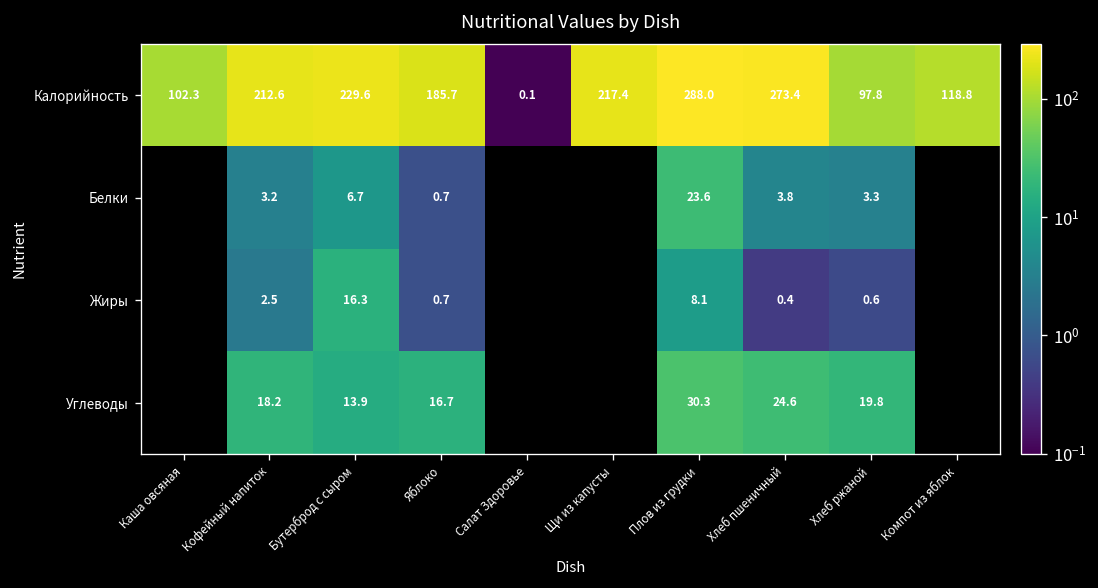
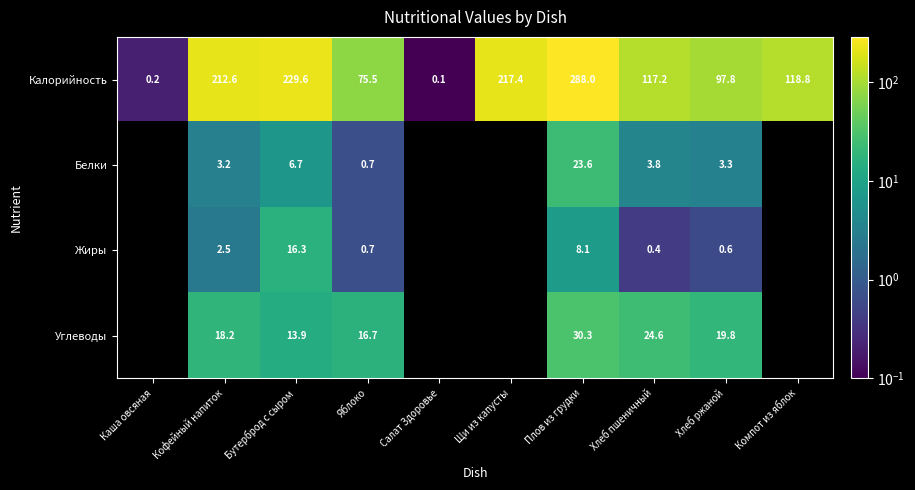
  {
    "Калорийность": {
-     "Каша овсяная": 102.3,
+     "Каша овсяная": 0.2,
      "Кофейный напиток": 212.6,
      "Бутерброд с сыром": 229.6,
-     "Яблоко": 185.7,
+     "Яблоко": 75.5,
      "Салат Здоровье": 0.1,
      "Щи из капусты": 217.4,
      "Плов из грудки": 288.0,
-     "Хлеб пшеничный": 273.4,
+     "Хлеб пшеничный": 117.2,
      "Хлеб ржаной": 97.8,
      "Компот из яблок": 118.8
    },
    "Белки": {
      "Кофейный напиток": 3.2,
      "Бутерброд с сыром": 6.7,
      "Яблоко": 0.7,
      "Плов из грудки": 23.6,
      "Хлеб пшеничный": 3.8,
      "Хлеб ржаной": 3.3
    },
    "Жиры": {
      "Кофейный напиток": 2.5,
      "Бутерброд с сыром": 16.3,
      "Яблоко": 0.7,
      "Плов из грудки": 8.1,
      "Хлеб пшеничный": 0.4,
      "Хлеб ржаной": 0.6
    },
    "Углеводы": {
      "Кофейный напиток": 18.2,
      "Бутерброд с сыром": 13.9,
      "Яблоко": 16.7,
      "Плов из грудки": 30.3,
      "Хлеб пшеничный": 24.6,
      "Хлеб ржаной": 19.8
    }
  }
